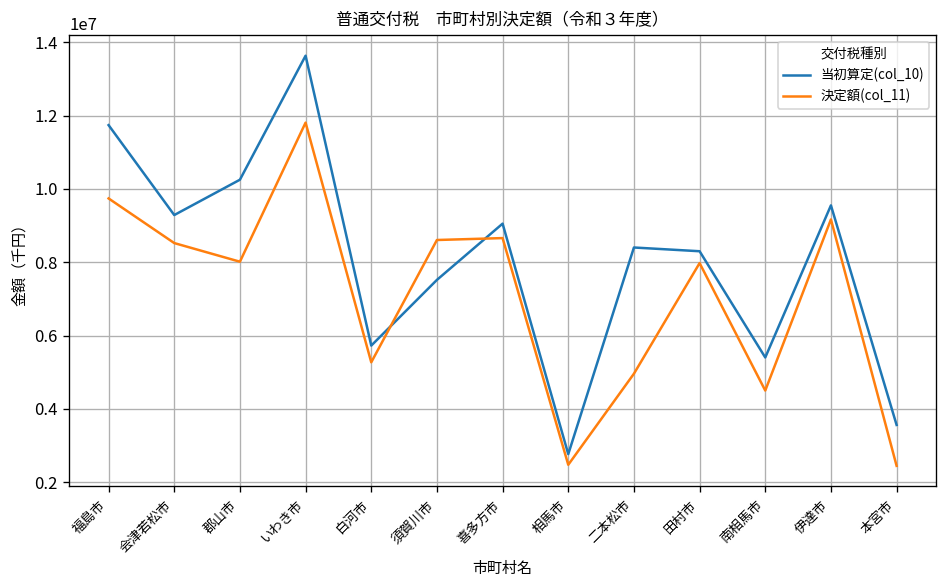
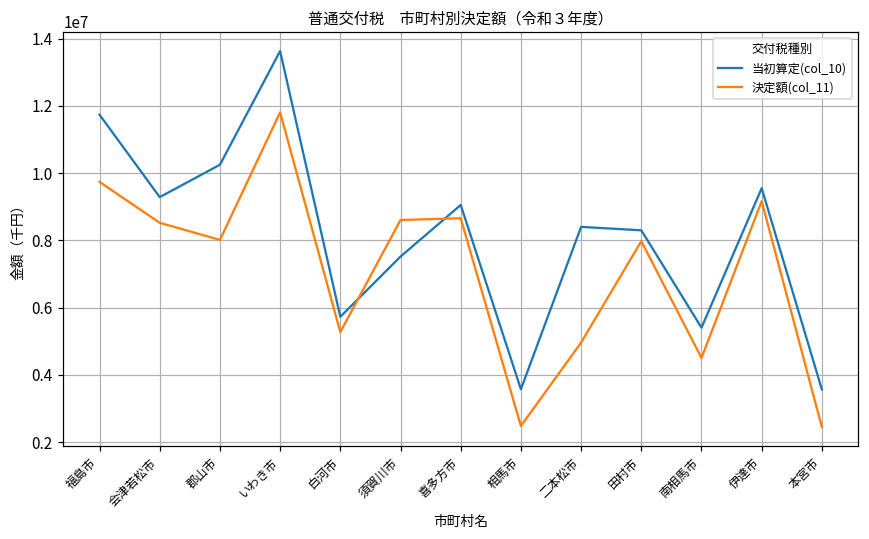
  {
    "当初算定(col_10)": {
      "福島市": 11700000,
      "会津若松市": 9300000,
      "郡山市": 10300000,
      "いわき市": 13600000,
      "白河市": 5700000,
      "須賀川市": 7500000,
      "喜多方市": 9100000,
-     "相馬市": 2800000,
+     "相馬市": 3600000,
      "二本松市": 8400000,
      "田村市": 8300000,
      "南相馬市": 5400000,
      "伊達市": 9600000,
      "本宮市": 3600000
    },
    "決定額(col_11)": {
      "福島市": 9700000,
      "会津若松市": 8500000,
      "郡山市": 8000000,
      "いわき市": 11800000,
      "白河市": 5300000,
      "須賀川市": 8600000,
      "喜多方市": 8700000,
      "相馬市": 2500000,
      "二本松市": 5000000,
      "田村市": 8000000,
      "南相馬市": 4500000,
      "伊達市": 9200000,
      "本宮市": 2400000
    }
  }
